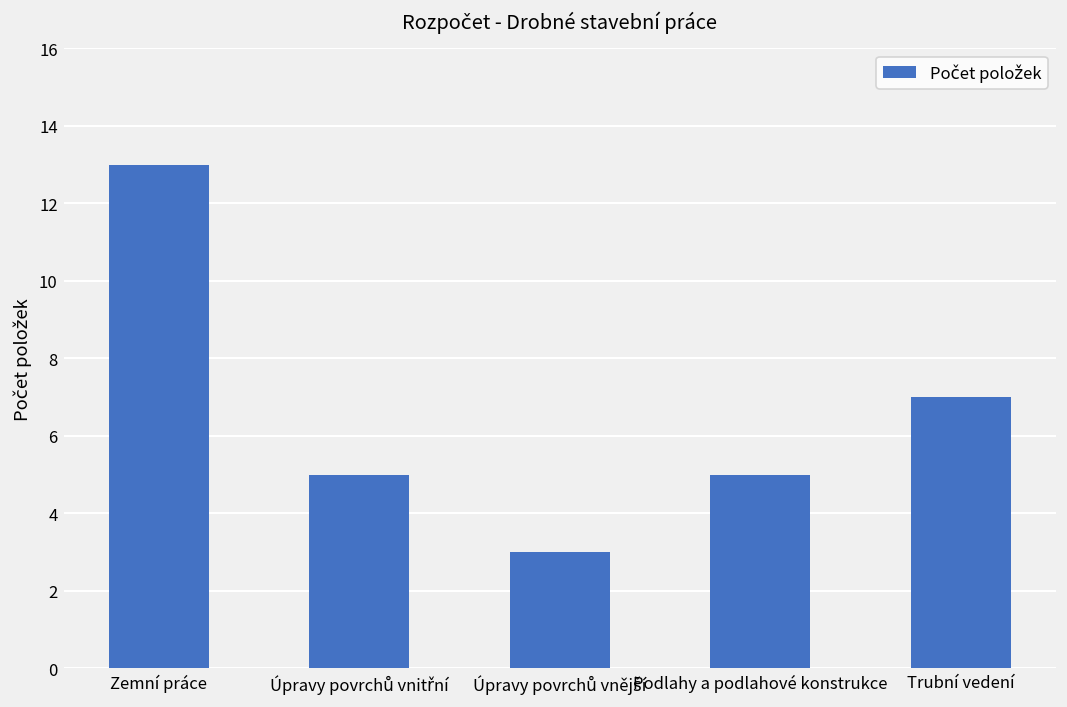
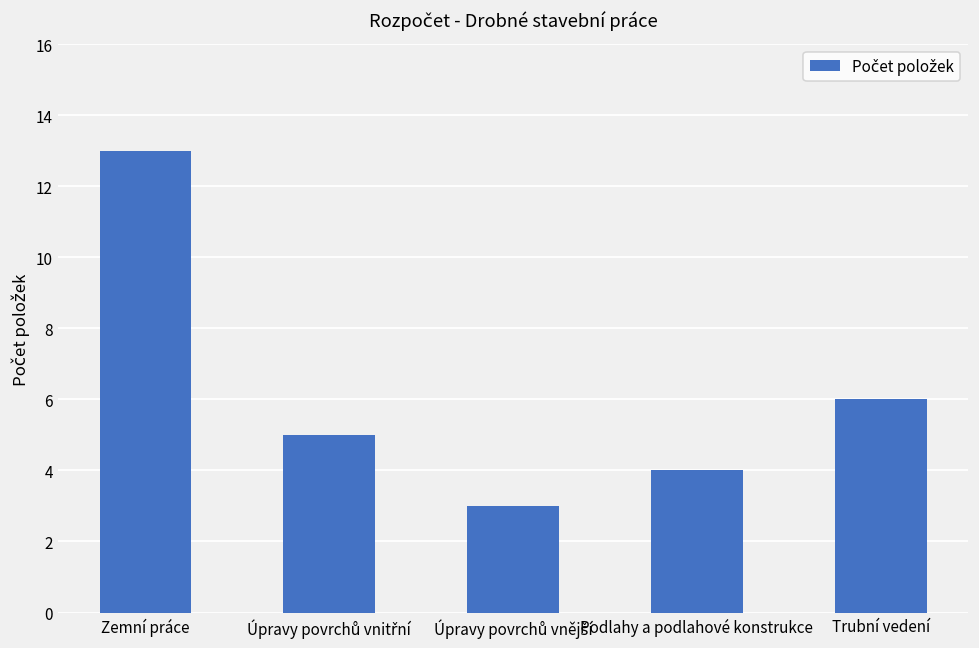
  {
    "Zemní práce": 13,
    "Úpravy povrchů vnitřní": 5,
    "Úpravy povrchů vnější": 3,
-   "Podlahy a podlahové konstrukce": 5,
-   "Trubní vedení": 7
+   "Podlahy a podlahové konstrukce": 4,
+   "Trubní vedení": 6
  }
